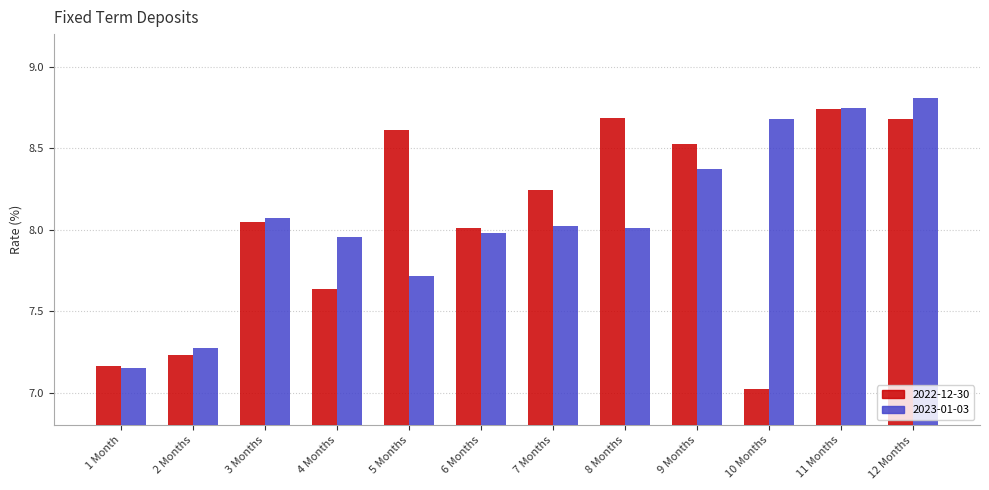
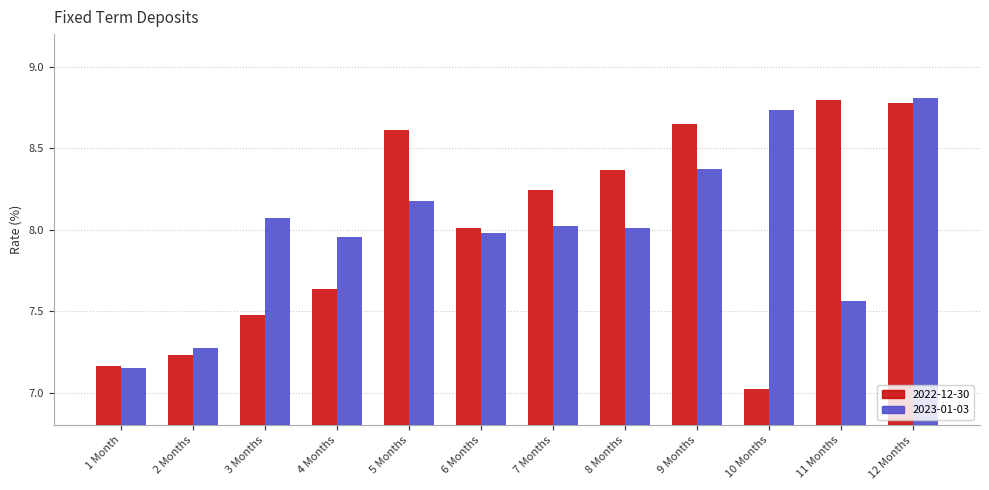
  {
    "2022-12-30": {
      "1 Month": 7.17,
      "2 Months": 7.23,
-     "3 Months": 8.05,
+     "3 Months": 7.48,
      "4 Months": 7.63,
      "5 Months": 8.61,
      "6 Months": 8.01,
      "7 Months": 8.24,
-     "8 Months": 8.69,
-     "9 Months": 8.52,
+     "8 Months": 8.37,
+     "9 Months": 8.65,
      "10 Months": 7.02,
-     "11 Months": 8.74,
-     "12 Months": 8.68
+     "11 Months": 8.79,
+     "12 Months": 8.78
    },
    "2023-01-03": {
      "1 Month": 7.15,
      "2 Months": 7.27,
      "3 Months": 8.07,
      "4 Months": 7.96,
-     "5 Months": 7.71,
+     "5 Months": 8.18,
      "6 Months": 7.98,
      "7 Months": 8.02,
      "8 Months": 8.01,
      "9 Months": 8.37,
-     "10 Months": 8.68,
-     "11 Months": 8.74,
+     "10 Months": 8.74,
+     "11 Months": 7.56,
      "12 Months": 8.81
    }
  }
